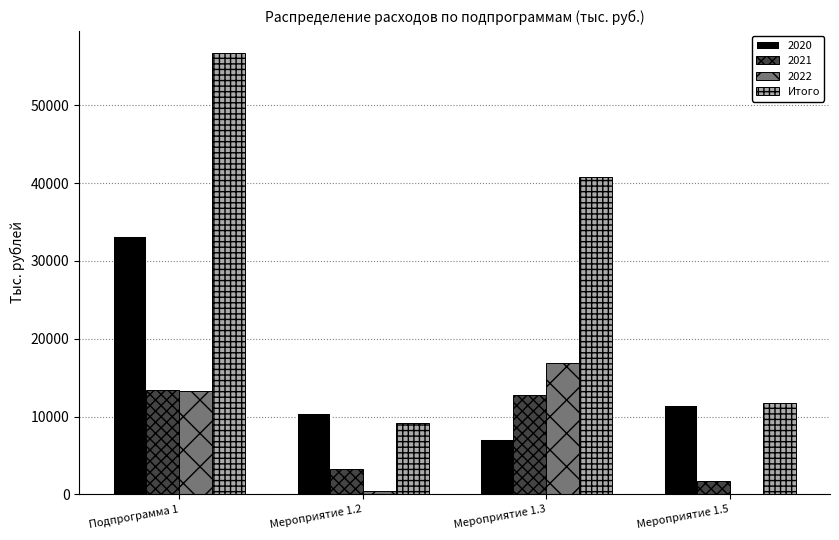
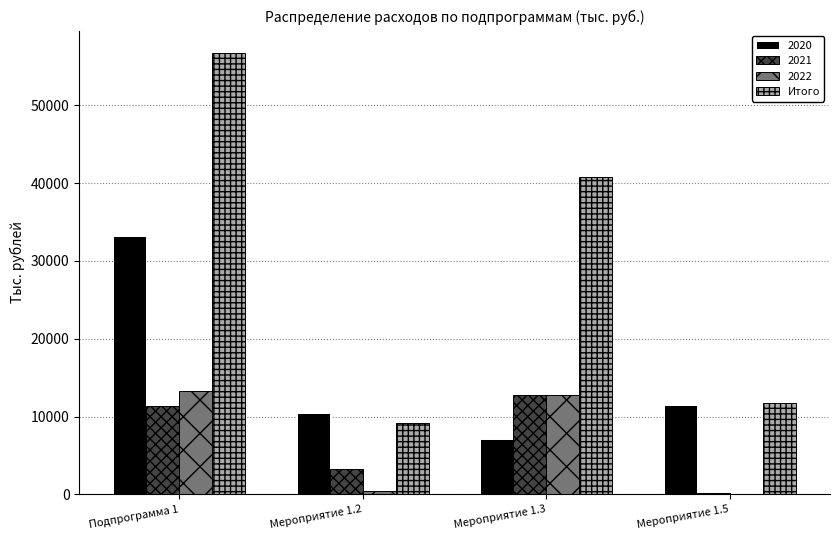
  {
    "2020": {
      "Подпрограмма 1": 33000,
      "Мероприятие 1.2": 10000,
      "Мероприятие 1.3": 7000,
      "Мероприятие 1.5": 11000
    },
    "2021": {
-     "Подпрограмма 1": 13000,
+     "Подпрограмма 1": 11000,
      "Мероприятие 1.2": 3000,
      "Мероприятие 1.3": 13000,
-     "Мероприятие 1.5": 2000
+     "Мероприятие 1.5": 0
    },
    "2022": {
      "Подпрограмма 1": 13000,
      "Мероприятие 1.2": 0,
-     "Мероприятие 1.3": 17000,
+     "Мероприятие 1.3": 13000,
      "Мероприятие 1.5": 0
    },
    "Итого": {
      "Подпрограмма 1": 57000,
      "Мероприятие 1.2": 9000,
      "Мероприятие 1.3": 41000,
      "Мероприятие 1.5": 12000
    }
  }
